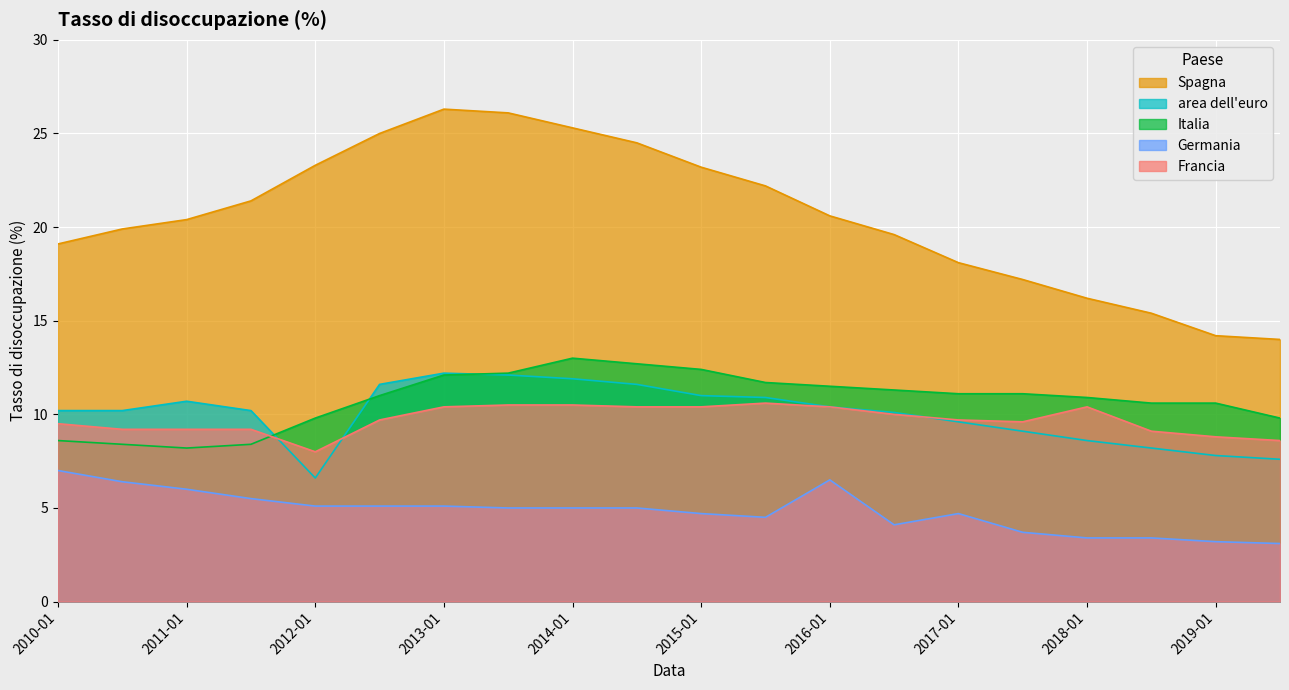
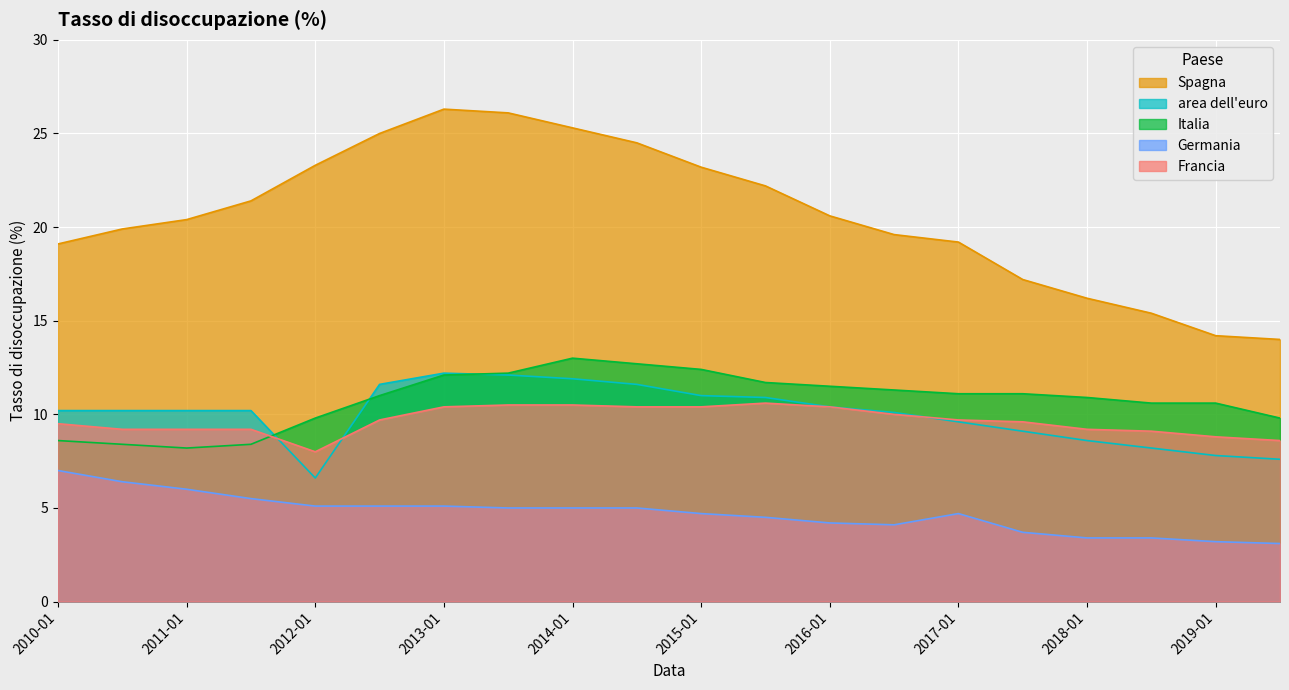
  {
    "Spagna": {
      "2010-01": 19.1,
      "2011-01": 20.4,
      "2012-01": 23.3,
      "2013-01": 26.3,
      "2014-01": 25.3,
      "2015-01": 23.2,
      "2016-01": 20.6,
-     "2017-01": 18.1,
+     "2017-01": 19.2,
      "2018-01": 16.2,
      "2019-01": 14.2
    },
    "area dell'euro": {
      "2010-01": 10.2,
-     "2011-01": 10.7,
+     "2011-01": 10.2,
      "2012-01": 6.6,
      "2014-01": 11.9,
      "2015-01": 11.0,
      "2018-01": 8.6,
      "2019-01": 7.8
    },
    "Italia": {
      "2010-01": 8.6,
      "2011-01": 8.2,
      "2012-01": 9.8,
      "2014-01": 13.0,
      "2015-01": 12.4,
      "2016-01": 11.5,
      "2017-01": 11.1,
      "2018-01": 10.9,
      "2019-01": 10.6
    },
    "Germania": {
      "2010-01": 7.0,
      "2011-01": 6.0,
      "2012-01": 5.1,
      "2013-01": 5.1,
      "2014-01": 5.0,
      "2015-01": 4.7,
-     "2016-01": 6.5,
+     "2016-01": 4.2,
      "2017-01": 4.7,
      "2018-01": 3.4,
      "2019-01": 3.2
    },
    "Francia": {
      "2010-01": 9.5,
      "2011-01": 9.2,
      "2012-01": 8.0,
      "2013-01": 10.4,
      "2014-01": 10.5,
      "2015-01": 10.4,
-     "2018-01": 10.4,
+     "2018-01": 9.2,
      "2019-01": 8.8
    }
  }
